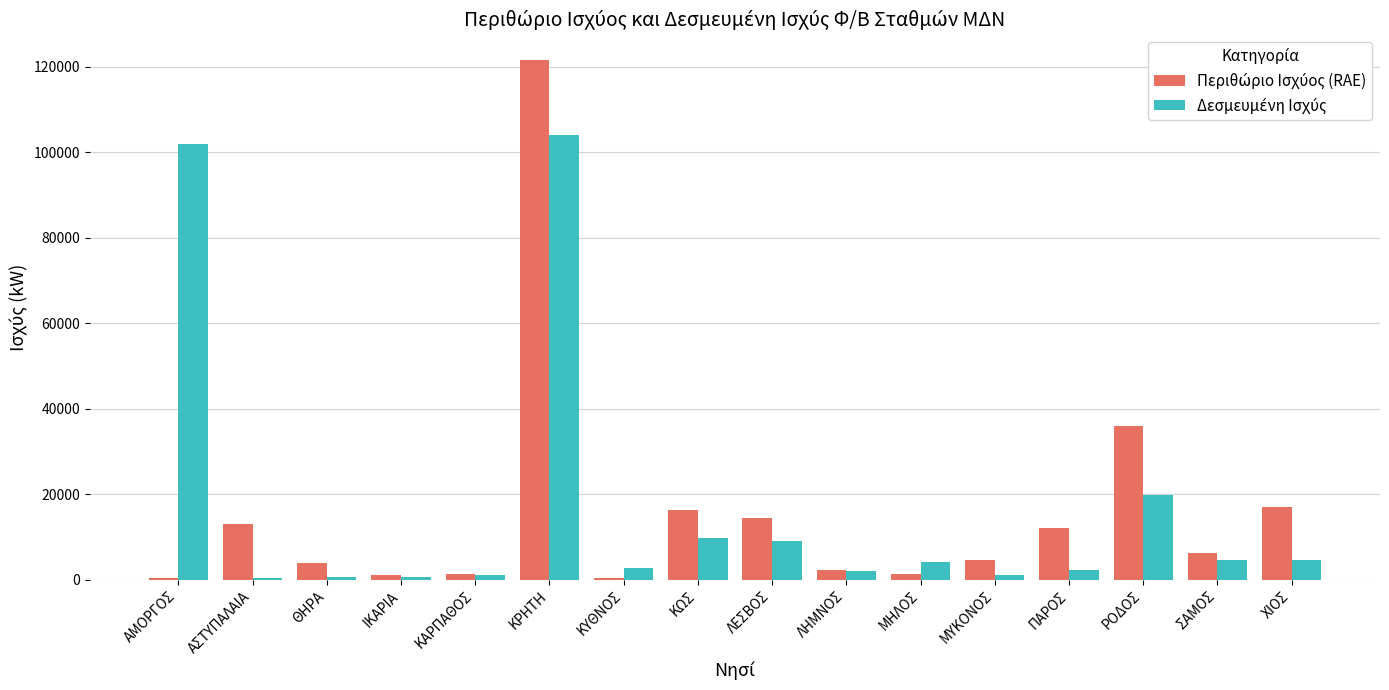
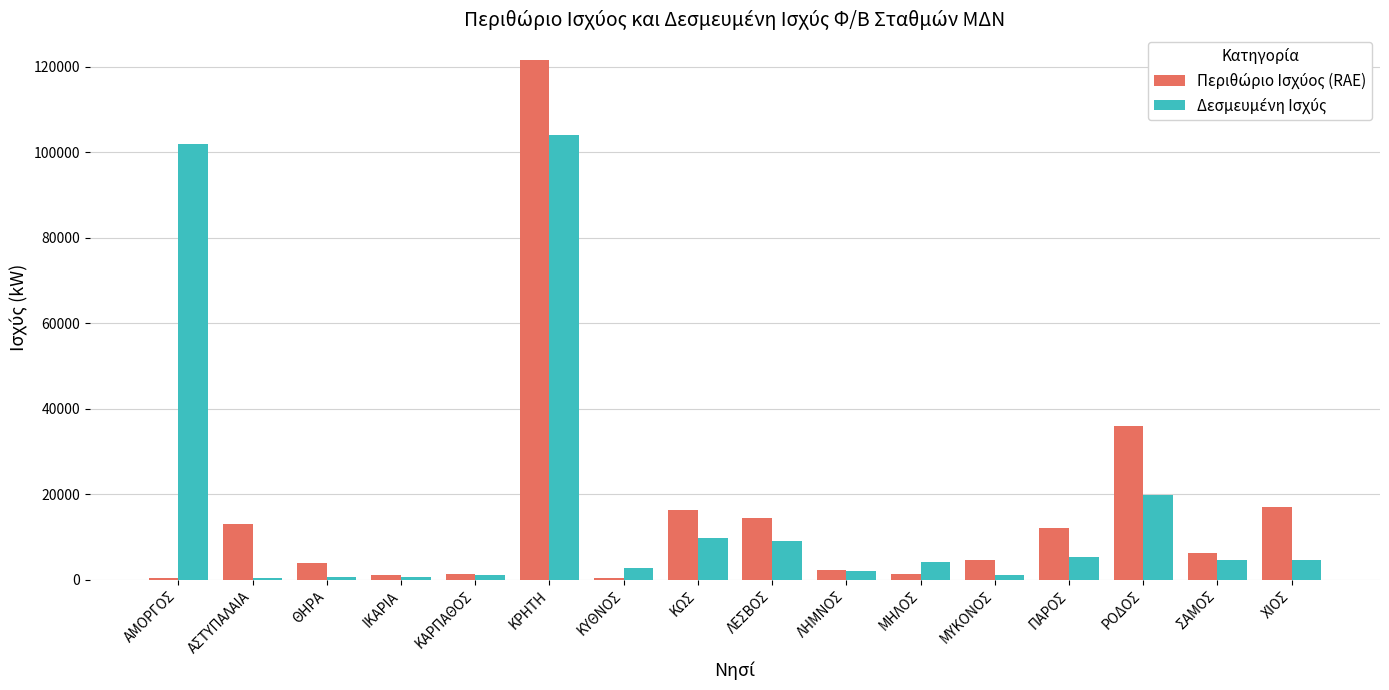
  {
    "Περιθώριο Ισχύος (RAE)": {
      "ΑΣΤΥΠΑΛΑΙΑ": 13000,
      "ΘΗΡΑ": 4000,
      "ΙΚΑΡΙΑ": 1000,
      "ΚΑΡΠΑΘΟΣ": 1000,
      "ΚΡΗΤΗ": 122000,
      "ΚΩΣ": 16000,
      "ΛΕΣΒΟΣ": 14000,
      "ΛΗΜΝΟΣ": 2000,
      "ΜΗΛΟΣ": 1000,
      "ΜΥΚΟΝΟΣ": 5000,
      "ΠΑΡΟΣ": 12000,
      "ΡΟΔΟΣ": 36000,
      "ΣΑΜΟΣ": 6000,
      "ΧΙΟΣ": 17000
    },
    "Δεσμευμένη Ισχύς": {
      "ΑΜΟΡΓΟΣ": 102000,
      "ΘΗΡΑ": 1000,
      "ΚΑΡΠΑΘΟΣ": 1000,
      "ΚΡΗΤΗ": 104000,
      "ΚΥΘΝΟΣ": 3000,
      "ΚΩΣ": 10000,
      "ΛΕΣΒΟΣ": 9000,
      "ΛΗΜΝΟΣ": 2000,
      "ΜΗΛΟΣ": 4000,
      "ΜΥΚΟΝΟΣ": 1000,
-     "ΠΑΡΟΣ": 2000,
+     "ΠΑΡΟΣ": 5000,
      "ΡΟΔΟΣ": 20000,
      "ΣΑΜΟΣ": 5000,
      "ΧΙΟΣ": 5000
    }
  }
